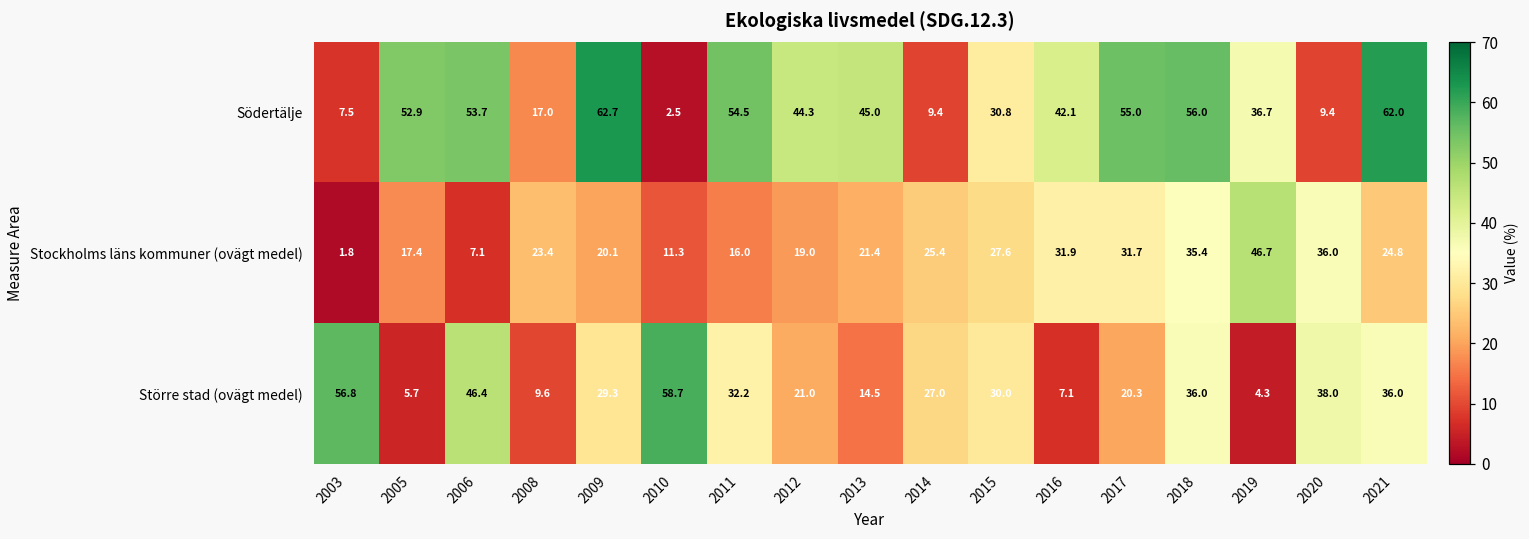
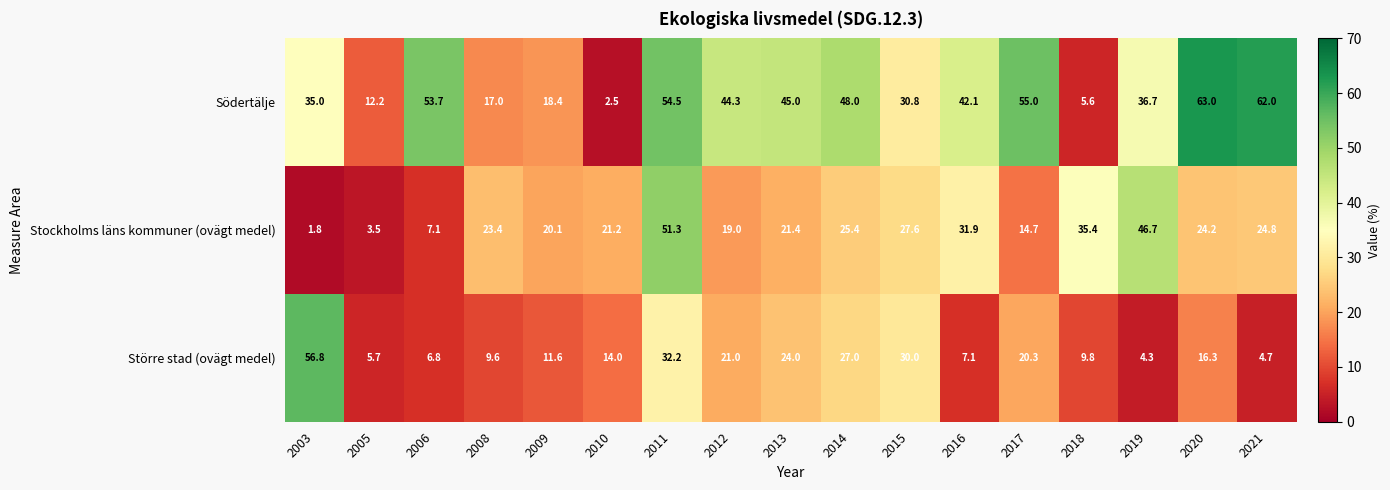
  {
    "Södertälje": {
-     "2003": 7.5,
-     "2005": 52.9,
+     "2003": 35.0,
+     "2005": 12.2,
      "2006": 53.7,
      "2008": 17.0,
-     "2009": 62.7,
+     "2009": 18.4,
      "2010": 2.5,
      "2011": 54.5,
      "2012": 44.3,
      "2013": 45.0,
-     "2014": 9.4,
+     "2014": 48.0,
      "2015": 30.8,
      "2016": 42.1,
      "2017": 55.0,
-     "2018": 56.0,
+     "2018": 5.6,
      "2019": 36.7,
-     "2020": 9.4,
+     "2020": 63.0,
      "2021": 62.0
    },
    "Stockholms läns kommuner (ovägt medel)": {
      "2003": 1.8,
-     "2005": 17.4,
+     "2005": 3.5,
      "2006": 7.1,
      "2008": 23.4,
      "2009": 20.1,
-     "2010": 11.3,
-     "2011": 16.0,
+     "2010": 21.2,
+     "2011": 51.3,
      "2012": 19.0,
      "2013": 21.4,
      "2014": 25.4,
      "2015": 27.6,
      "2016": 31.9,
-     "2017": 31.7,
+     "2017": 14.7,
      "2018": 35.4,
      "2019": 46.7,
-     "2020": 36.0,
+     "2020": 24.2,
      "2021": 24.8
    },
    "Större stad (ovägt medel)": {
      "2003": 56.8,
      "2005": 5.7,
-     "2006": 46.4,
+     "2006": 6.8,
      "2008": 9.6,
-     "2009": 29.3,
-     "2010": 58.7,
+     "2009": 11.6,
+     "2010": 14.0,
      "2011": 32.2,
      "2012": 21.0,
-     "2013": 14.5,
+     "2013": 24.0,
      "2014": 27.0,
      "2015": 30.0,
      "2016": 7.1,
      "2017": 20.3,
-     "2018": 36.0,
+     "2018": 9.8,
      "2019": 4.3,
-     "2020": 38.0,
-     "2021": 36.0
+     "2020": 16.3,
+     "2021": 4.7
    }
  }
